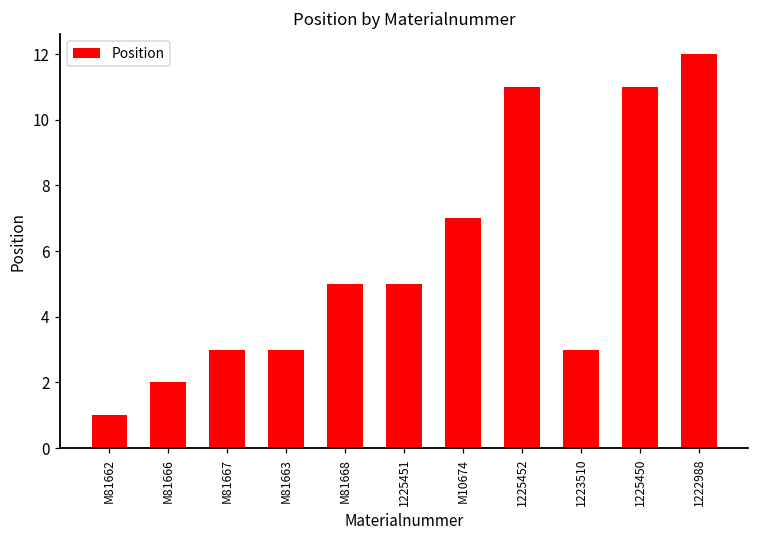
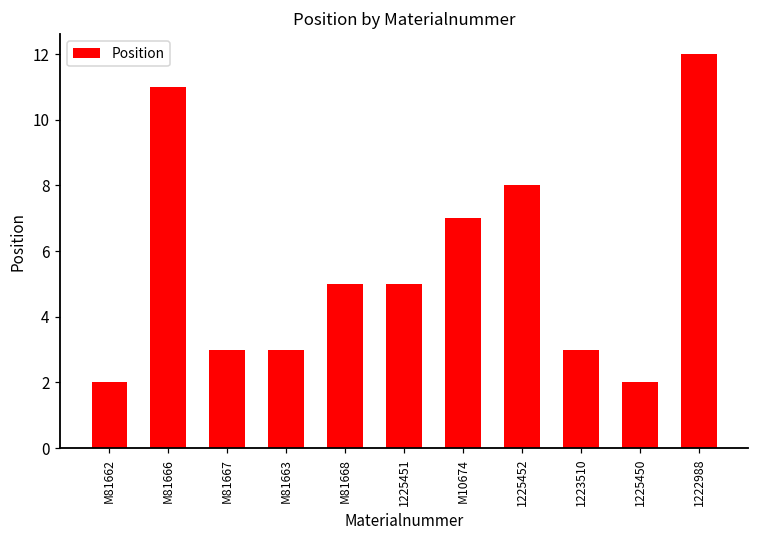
  {
-   "M81662": 1,
-   "M81666": 2,
+   "M81662": 2,
+   "M81666": 11,
    "M81667": 3,
    "M81663": 3,
    "M81668": 5,
    "1225451": 5,
    "M10674": 7,
-   "1225452": 11,
+   "1225452": 8,
    "1223510": 3,
-   "1225450": 11,
+   "1225450": 2,
    "1222988": 12
  }
